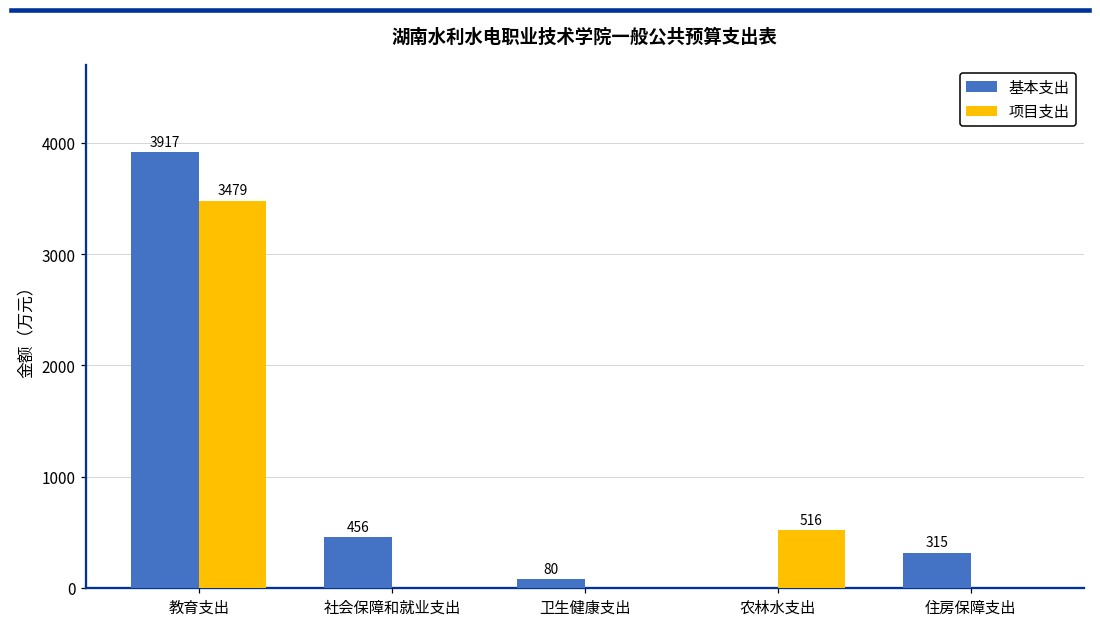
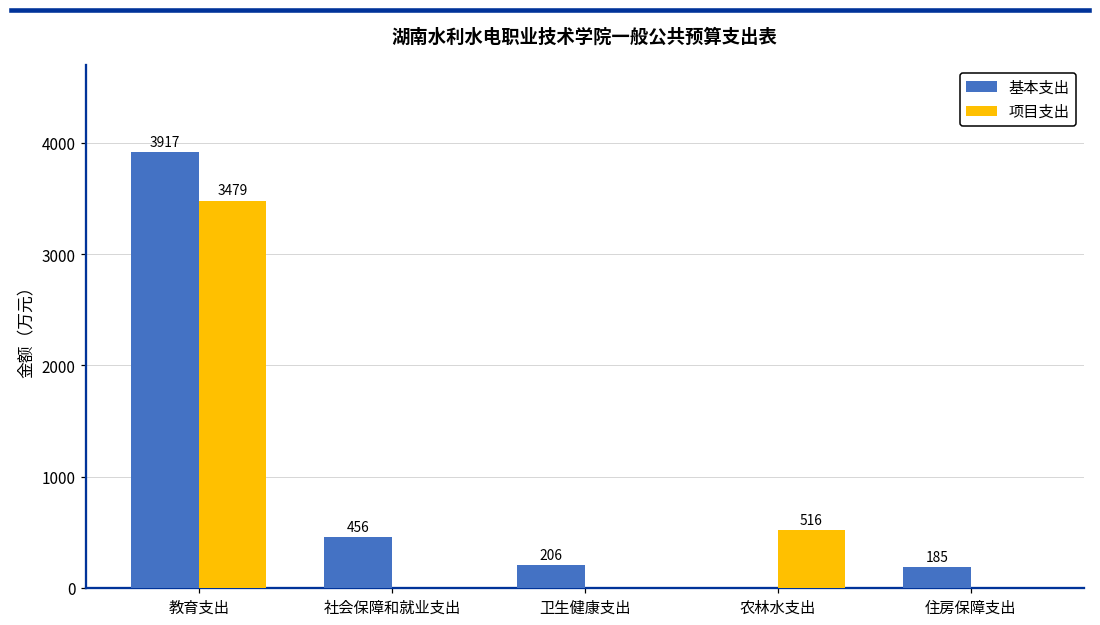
  {
    "基本支出": {
      "教育支出": 3917,
      "社会保障和就业支出": 456,
-     "卫生健康支出": 80,
-     "住房保障支出": 315
+     "卫生健康支出": 206,
+     "住房保障支出": 185
    },
    "项目支出": {
      "教育支出": 3479,
      "农林水支出": 516
    }
  }
